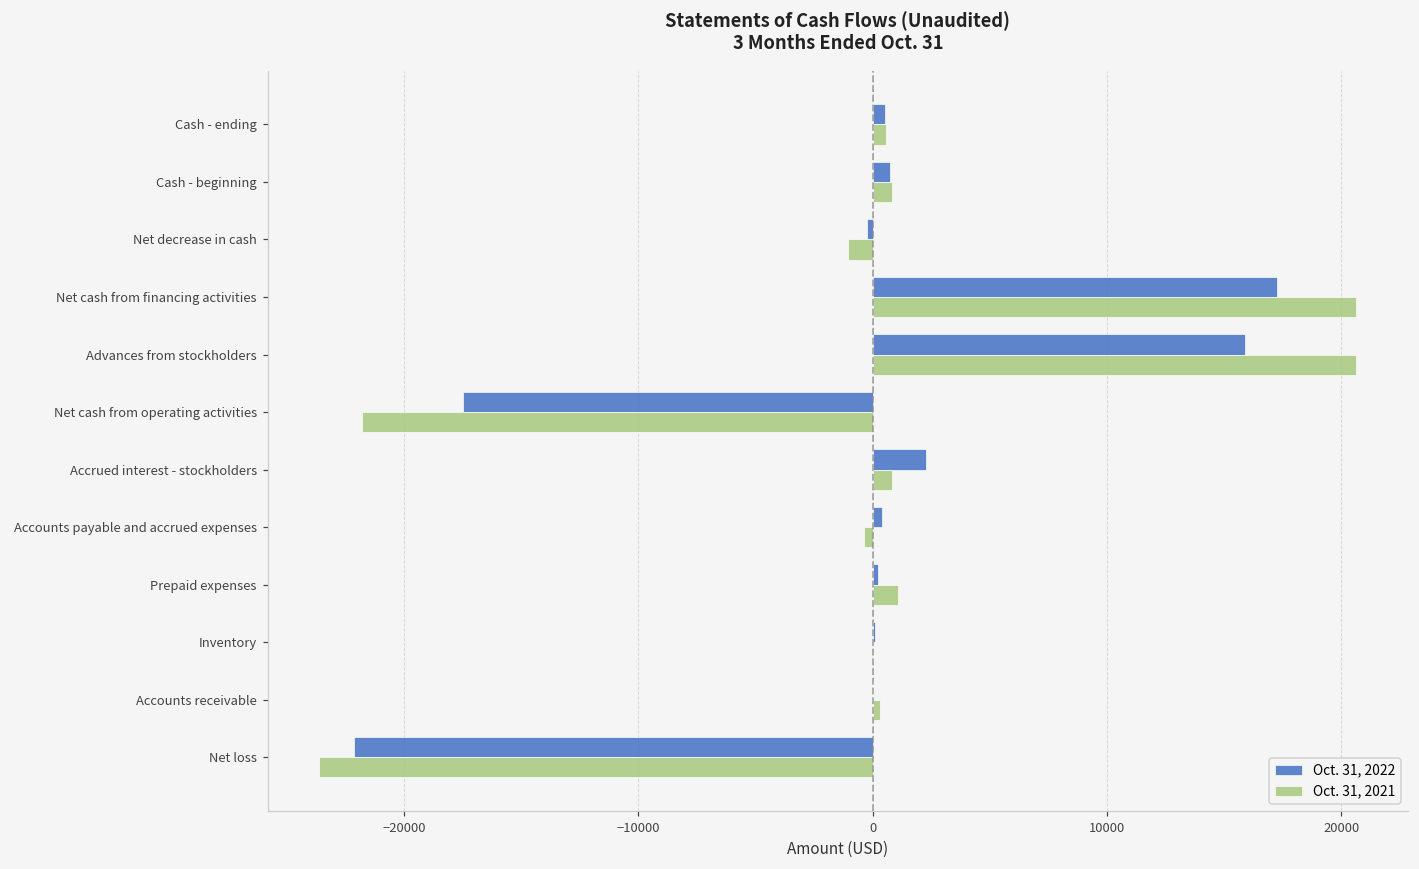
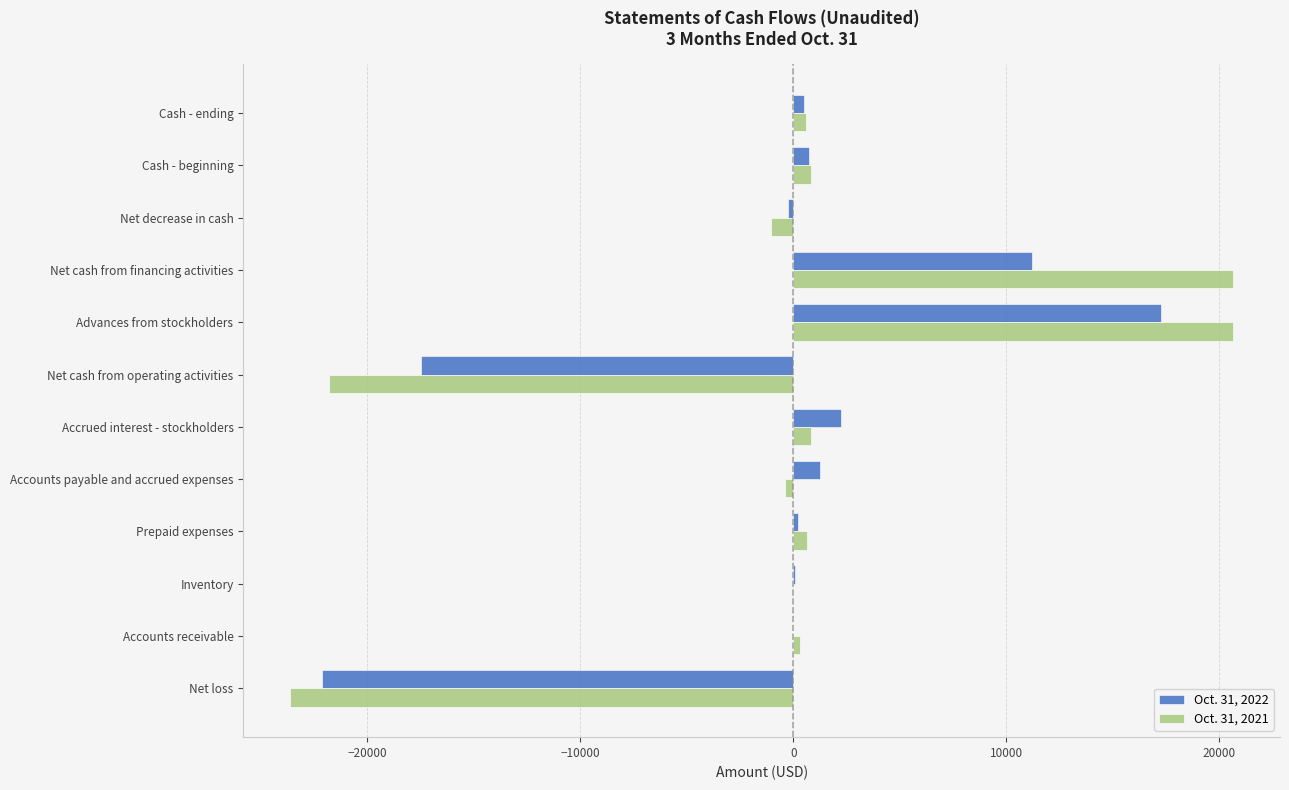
  {
    "Oct. 31, 2022": {
      "Cash - ending": 500,
      "Cash - beginning": 700,
      "Net decrease in cash": -200,
-     "Net cash from financing activities": 17200,
-     "Advances from stockholders": 15900,
+     "Net cash from financing activities": 11200,
+     "Advances from stockholders": 17200,
      "Net cash from operating activities": -17500,
      "Accrued interest - stockholders": 2300,
-     "Accounts payable and accrued expenses": 400,
+     "Accounts payable and accrued expenses": 1200,
      "Prepaid expenses": 200,
      "Accounts receivable": 0,
      "Net loss": -22100
    },
    "Oct. 31, 2021": {
      "Cash - ending": 600,
      "Cash - beginning": 800,
      "Net decrease in cash": -1000,
      "Net cash from financing activities": 20600,
      "Advances from stockholders": 20600,
      "Net cash from operating activities": -21800,
      "Accrued interest - stockholders": 800,
      "Accounts payable and accrued expenses": -400,
-     "Prepaid expenses": 1100,
+     "Prepaid expenses": 600,
      "Accounts receivable": 300,
      "Net loss": -23600
    }
  }
